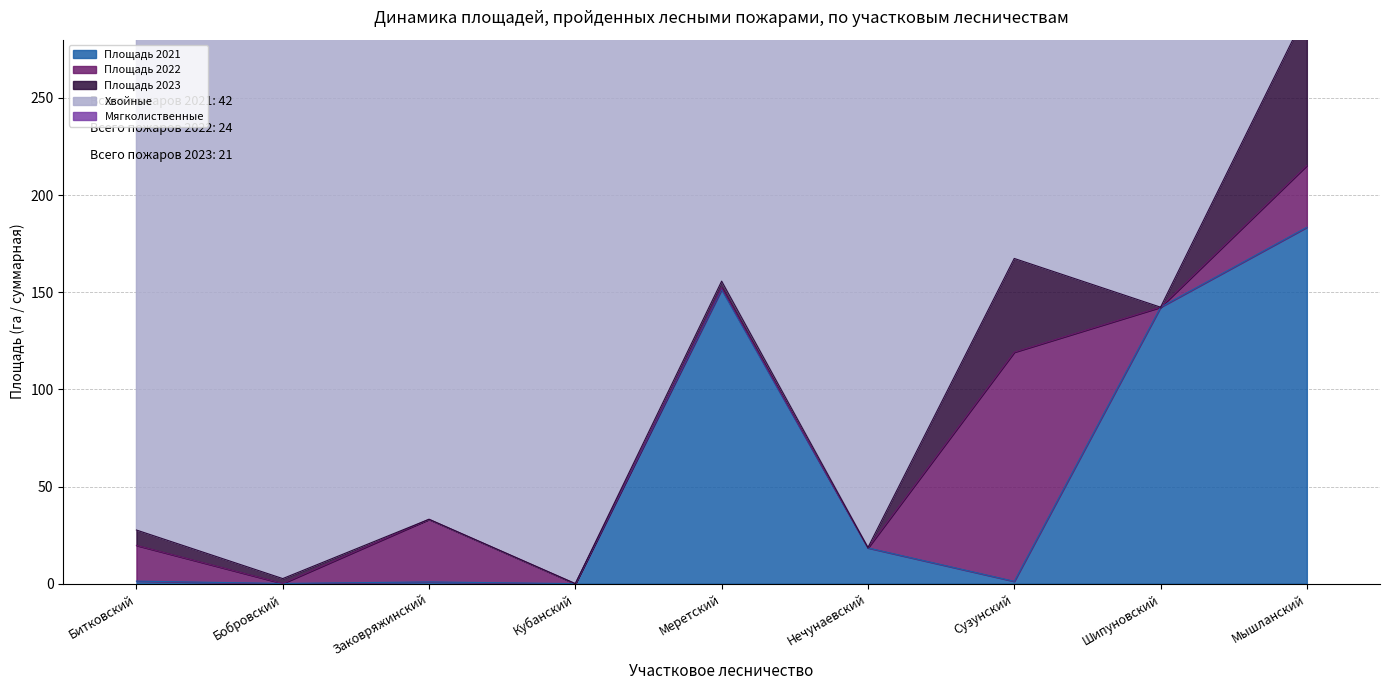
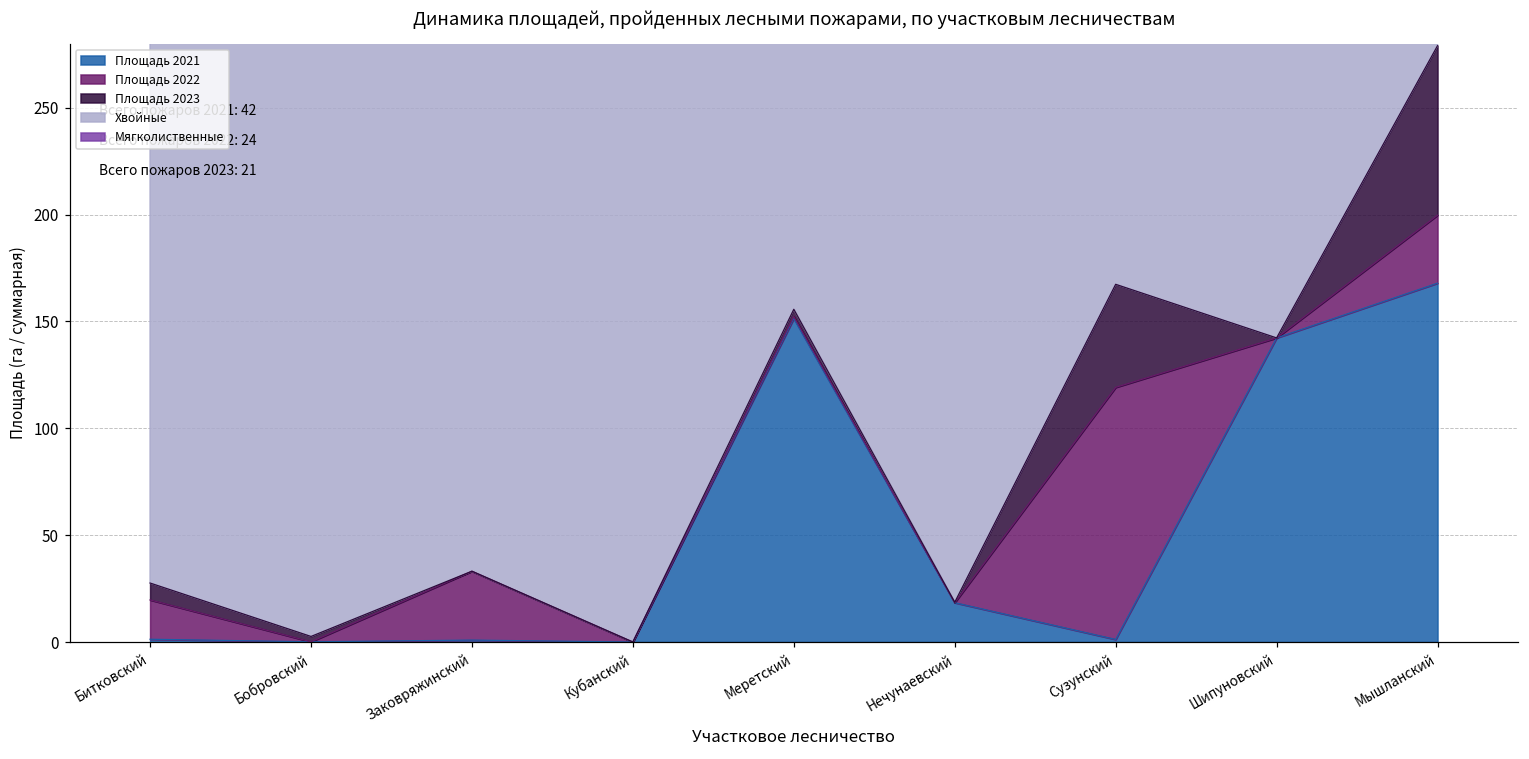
  {
    "Площадь 2021": {
      "Битковский": 1,
      "Заковряжинский": 1,
      "Сузунский": 1,
-     "Мышланский": 183
+     "Мышланский": 168
    },
    "Площадь 2022": {
      "Битковский": 18,
      "Сузунский": 118,
      "Мышланский": 32
    },
    "Площадь 2023": {
      "Битковский": 8,
      "Бобровский": 3,
      "Меретский": 3,
      "Сузунский": 48
    }
  }
